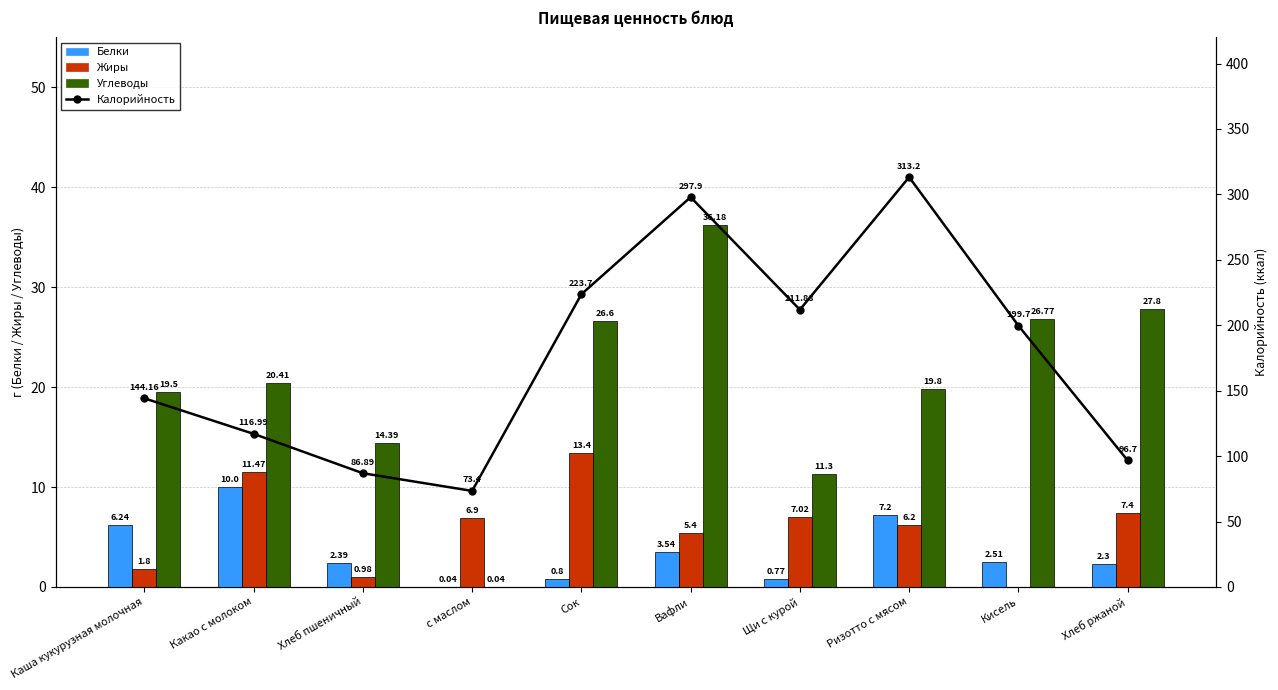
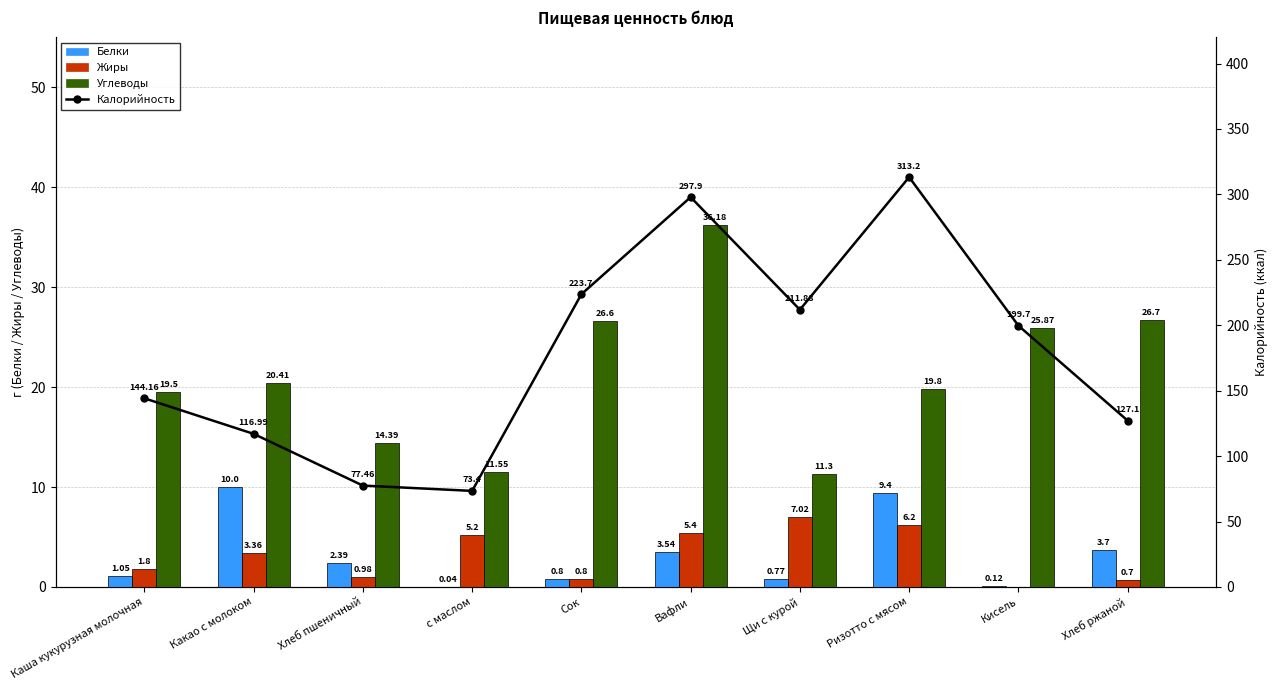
  {
    "Белки": {
-     "Каша кукурузная молочная": 6.24,
+     "Каша кукурузная молочная": 1.05,
      "Какао с молоком": 10.0,
      "Хлеб пшеничный": 2.39,
      "с маслом": 0.04,
      "Сок": 0.8,
      "Вафли": 3.54,
      "Щи с курой": 0.77,
-     "Ризотто с мясом": 7.2,
-     "Кисель": 2.51,
-     "Хлеб ржаной": 2.3
+     "Ризотто с мясом": 9.4,
+     "Кисель": 0.12,
+     "Хлеб ржаной": 3.7
    },
    "Жиры": {
      "Каша кукурузная молочная": 1.8,
-     "Какао с молоком": 11.47,
+     "Какао с молоком": 3.36,
      "Хлеб пшеничный": 0.98,
-     "с маслом": 6.9,
-     "Сок": 13.4,
+     "с маслом": 5.2,
+     "Сок": 0.8,
      "Вафли": 5.4,
      "Щи с курой": 7.02,
      "Ризотто с мясом": 6.2,
-     "Хлеб ржаной": 7.4
+     "Хлеб ржаной": 0.7
    },
    "Углеводы": {
      "Каша кукурузная молочная": 19.5,
      "Какао с молоком": 20.41,
      "Хлеб пшеничный": 14.39,
-     "с маслом": 0.04,
+     "с маслом": 11.55,
      "Сок": 26.6,
      "Вафли": 36.18,
      "Щи с курой": 11.3,
      "Ризотто с мясом": 19.8,
-     "Кисель": 26.77,
-     "Хлеб ржаной": 27.8
+     "Кисель": 25.87,
+     "Хлеб ржаной": 26.7
    },
    "Калорийность": {
      "Каша кукурузная молочная": 144.16,
      "Какао с молоком": 116.99,
-     "Хлеб пшеничный": 86.89,
+     "Хлеб пшеничный": 77.46,
      "с маслом": 73.4,
      "Сок": 223.7,
      "Вафли": 297.9,
      "Щи с курой": 211.88,
      "Ризотто с мясом": 313.2,
      "Кисель": 199.7,
-     "Хлеб ржаной": 96.7
+     "Хлеб ржаной": 127.1
    }
  }
